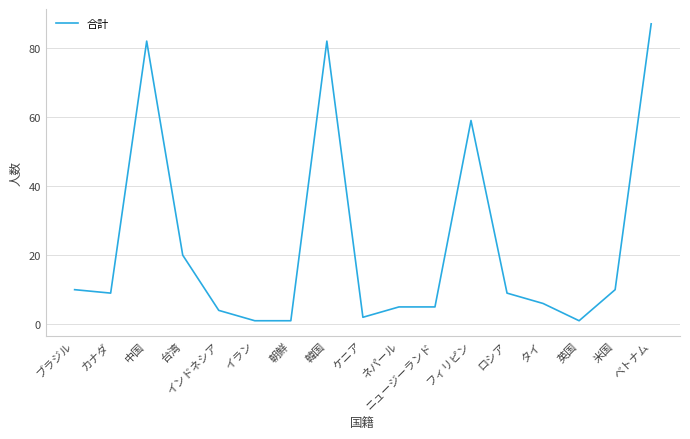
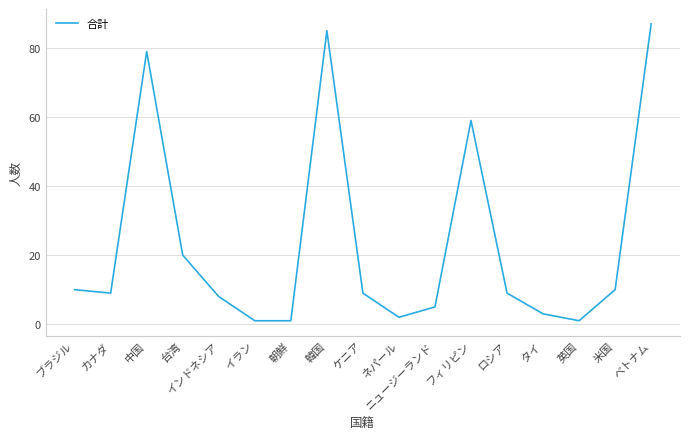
  {
    "ブラジル": 10,
    "カナダ": 9,
-   "中国": 82,
+   "中国": 79,
    "台湾": 20,
-   "インドネシア": 4,
+   "インドネシア": 8,
    "イラン": 1,
    "朝鮮": 1,
-   "韓国": 82,
-   "ケニア": 2,
-   "ネパール": 5,
+   "韓国": 85,
+   "ケニア": 9,
+   "ネパール": 2,
    "ニュージーランド": 5,
    "フィリピン": 59,
    "ロシア": 9,
-   "タイ": 6,
+   "タイ": 3,
    "英国": 1,
    "米国": 10,
    "ベトナム": 87
  }
